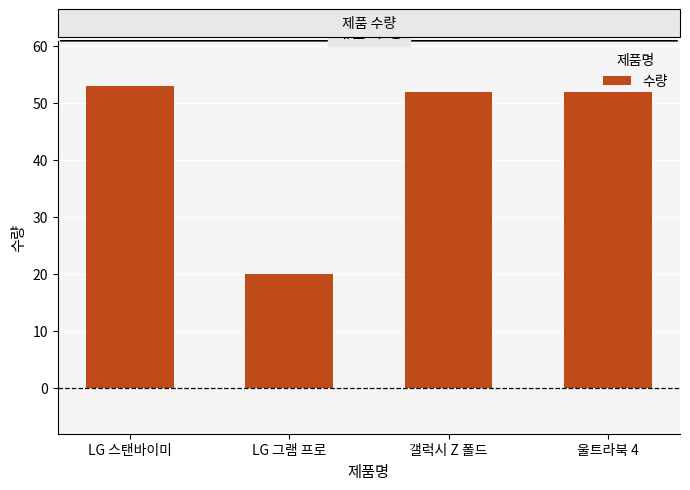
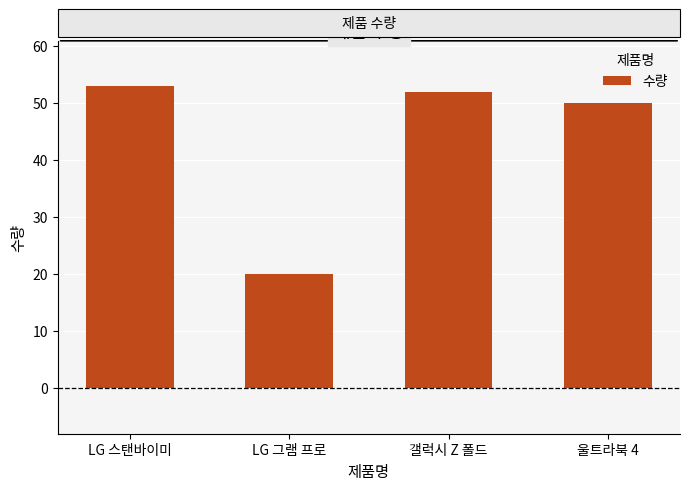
  {
    "LG 스탠바이미": 53,
    "LG 그램 프로": 20,
    "갤럭시 Z 폴드": 52,
-   "울트라북 4": 52
+   "울트라북 4": 50
  }
